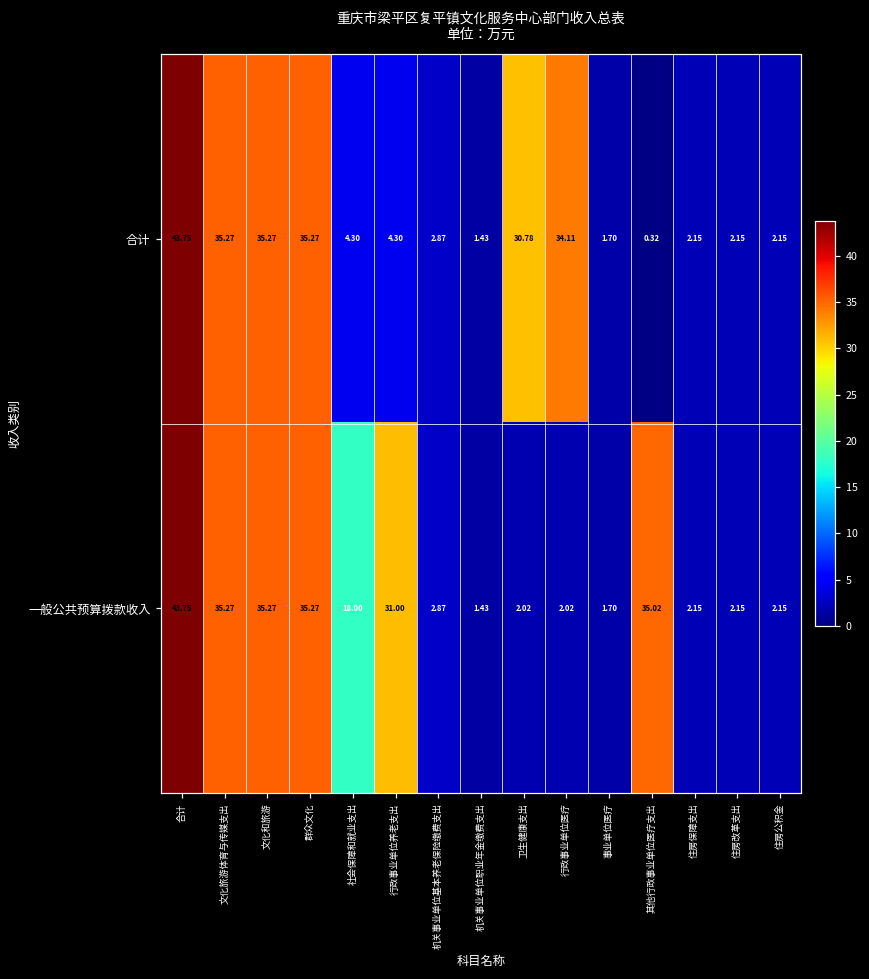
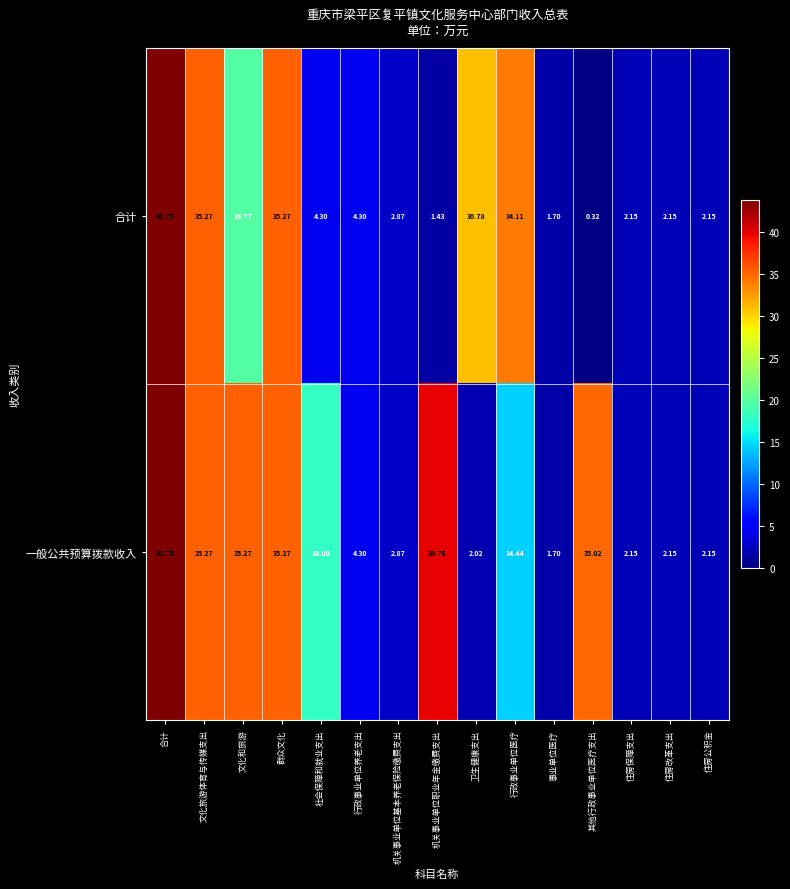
  {
    "合计": {
      "合计": 43.75,
      "文化旅游体育与传媒支出": 35.27,
-     "文化和旅游": 35.27,
+     "文化和旅游": 19.77,
      "群众文化": 35.27,
      "社会保障和就业支出": 4.30,
      "行政事业单位养老支出": 4.30,
      "机关事业单位基本养老保险缴费支出": 2.87,
      "机关事业单位职业年金缴费支出": 1.43,
      "卫生健康支出": 30.78,
      "行政事业单位医疗": 34.11,
      "事业单位医疗": 1.70,
      "其他行政事业单位医疗支出": 0.32,
      "住房保障支出": 2.15,
      "住房改革支出": 2.15,
      "住房公积金": 2.15
    },
    "一般公共预算拨款收入": {
      "合计": 43.75,
      "文化旅游体育与传媒支出": 35.27,
      "文化和旅游": 35.27,
      "群众文化": 35.27,
      "社会保障和就业支出": 18.00,
-     "行政事业单位养老支出": 31.00,
+     "行政事业单位养老支出": 4.30,
      "机关事业单位基本养老保险缴费支出": 2.87,
-     "机关事业单位职业年金缴费支出": 1.43,
+     "机关事业单位职业年金缴费支出": 39.76,
      "卫生健康支出": 2.02,
-     "行政事业单位医疗": 2.02,
+     "行政事业单位医疗": 14.44,
      "事业单位医疗": 1.70,
      "其他行政事业单位医疗支出": 35.02,
      "住房保障支出": 2.15,
      "住房改革支出": 2.15,
      "住房公积金": 2.15
    }
  }
